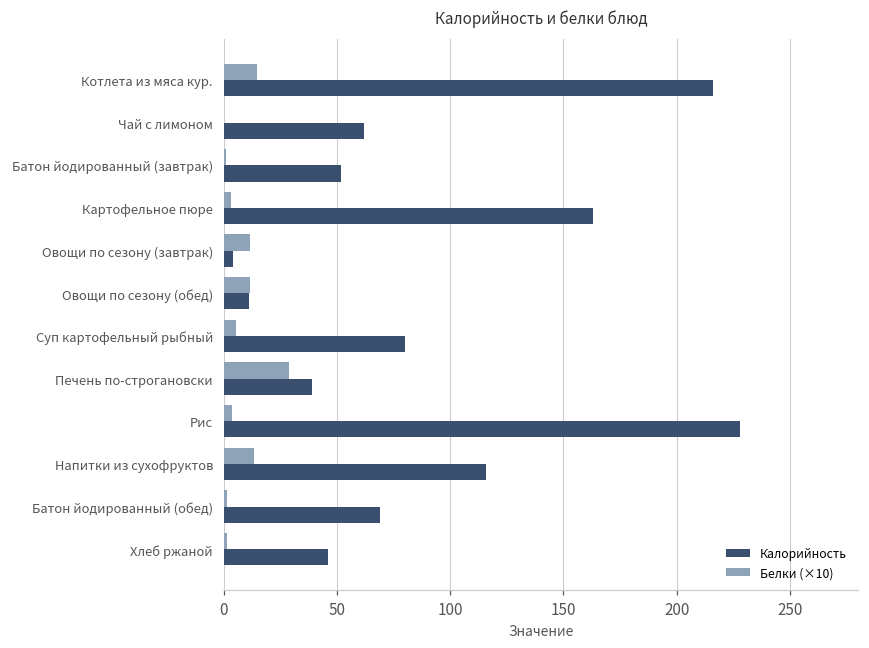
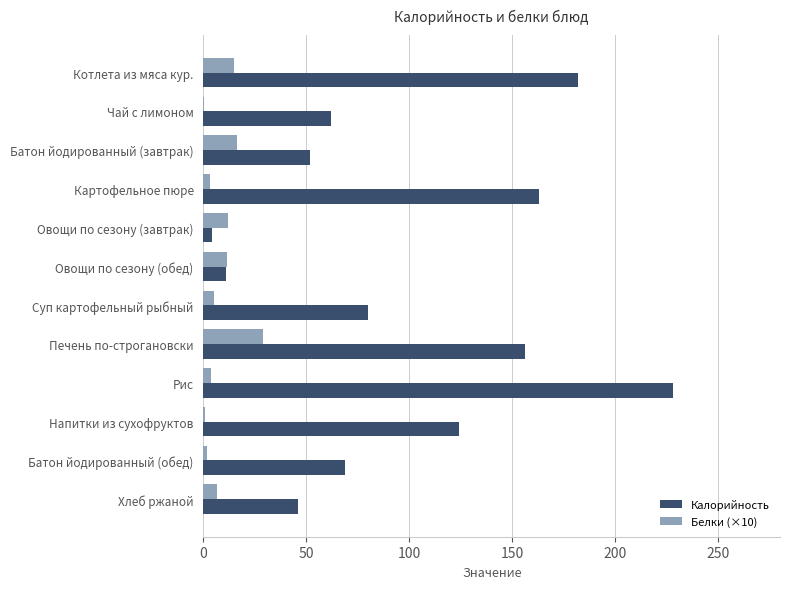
  {
    "Калорийность": {
-     "Котлета из мяса кур.": 216,
+     "Котлета из мяса кур.": 182,
      "Чай с лимоном": 62,
      "Батон йодированный (завтрак)": 52,
      "Картофельное пюре": 163,
      "Овощи по сезону (завтрак)": 4,
      "Овощи по сезону (обед)": 11,
      "Суп картофельный рыбный": 80,
-     "Печень по-строгановски": 39,
+     "Печень по-строгановски": 156,
      "Рис": 228,
-     "Напитки из сухофруктов": 116,
+     "Напитки из сухофруктов": 124,
      "Батон йодированный (обед)": 69,
      "Хлеб ржаной": 46
    },
    "Белки (×10)": {
      "Котлета из мяса кур.": 15,
-     "Батон йодированный (завтрак)": 1,
+     "Батон йодированный (завтрак)": 16,
      "Картофельное пюре": 3,
      "Овощи по сезону (завтрак)": 12,
      "Овощи по сезону (обед)": 11,
      "Суп картофельный рыбный": 5,
      "Печень по-строгановски": 29,
      "Рис": 4,
-     "Напитки из сухофруктов": 13,
+     "Напитки из сухофруктов": 1,
      "Батон йодированный (обед)": 2,
-     "Хлеб ржаной": 1
+     "Хлеб ржаной": 7
    }
  }
